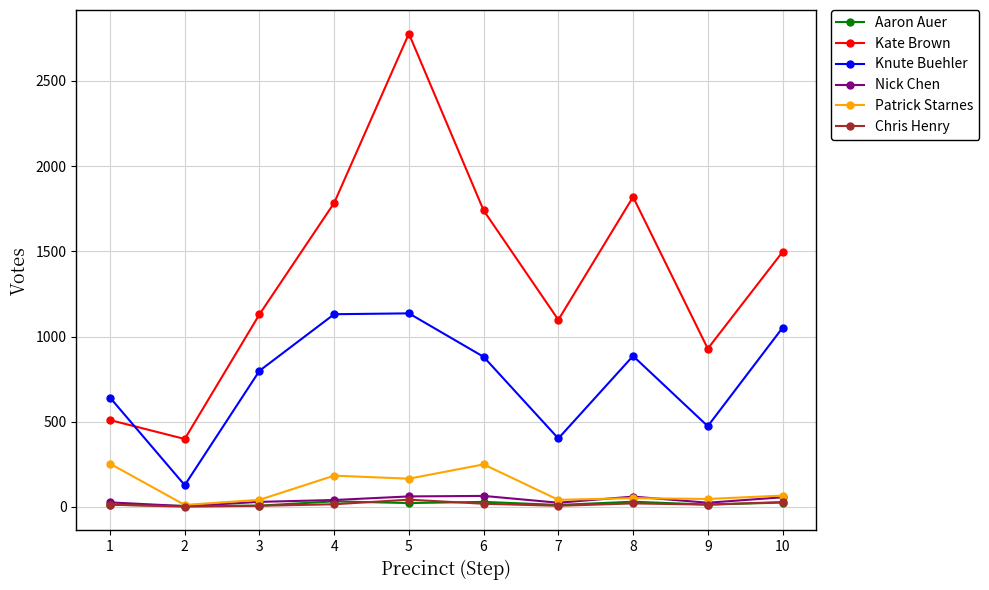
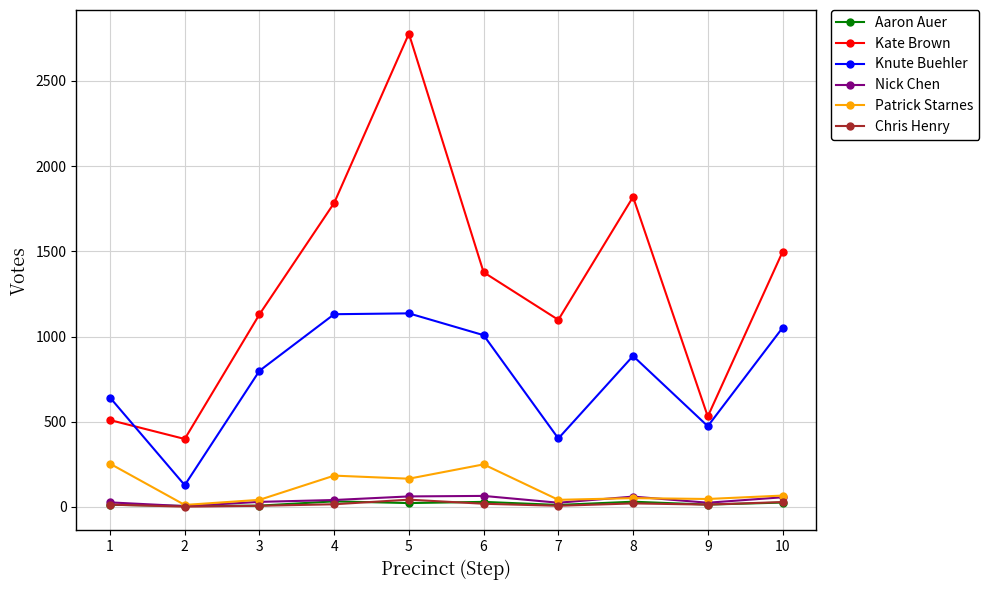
  {
    "Aaron Auer": {
      "5": 20
    },
    "Kate Brown": {
      "1": 510,
      "2": 400,
      "3": 1130,
      "4": 1780,
      "5": 2780,
-     "6": 1740,
+     "6": 1380,
      "7": 1100,
      "8": 1820,
-     "9": 930,
+     "9": 530,
      "10": 1500
    },
    "Knute Buehler": {
      "1": 640,
      "2": 130,
      "3": 800,
      "4": 1130,
      "5": 1140,
-     "6": 880,
+     "6": 1010,
      "7": 400,
      "8": 890,
      "9": 470,
      "10": 1050
    },
    "Nick Chen": {
      "5": 60,
      "6": 70
    },
    "Patrick Starnes": {
      "1": 250,
      "4": 180,
      "5": 170,
      "6": 250,
      "7": 40,
      "9": 50
    },
    "Chris Henry": {
      "4": 20,
      "5": 40
    }
  }
